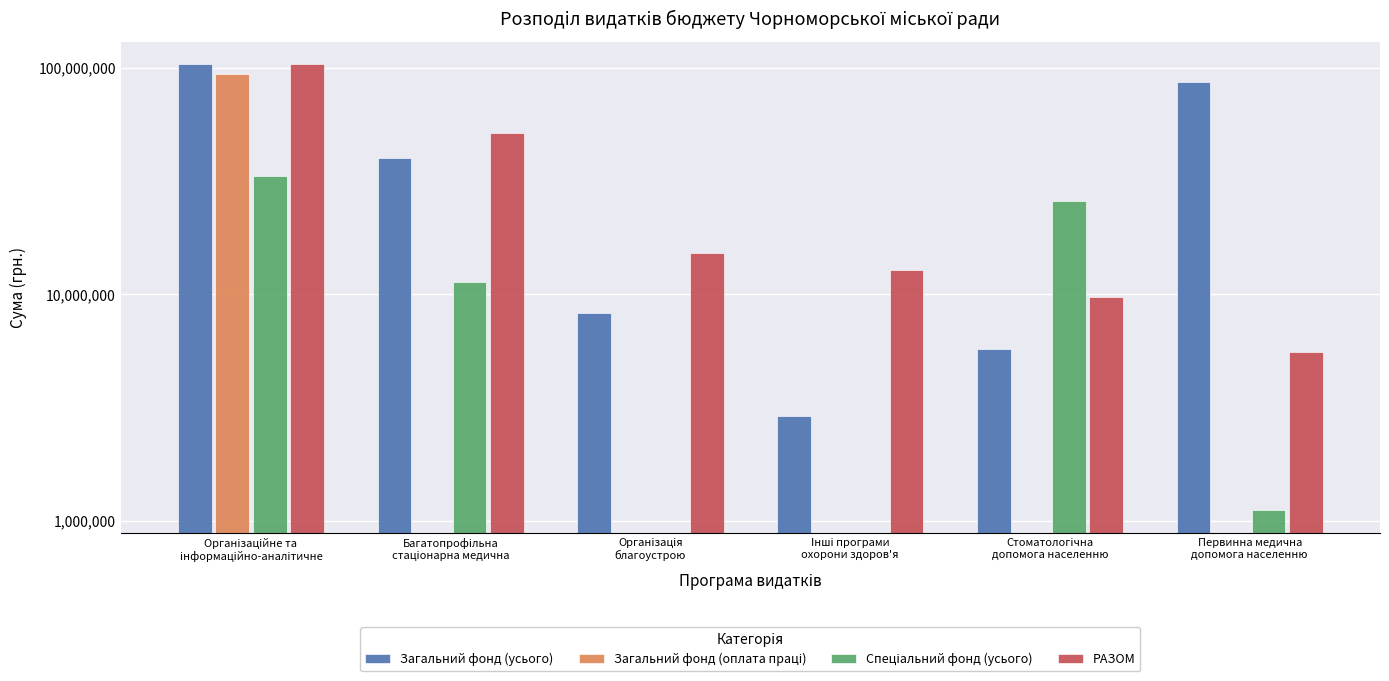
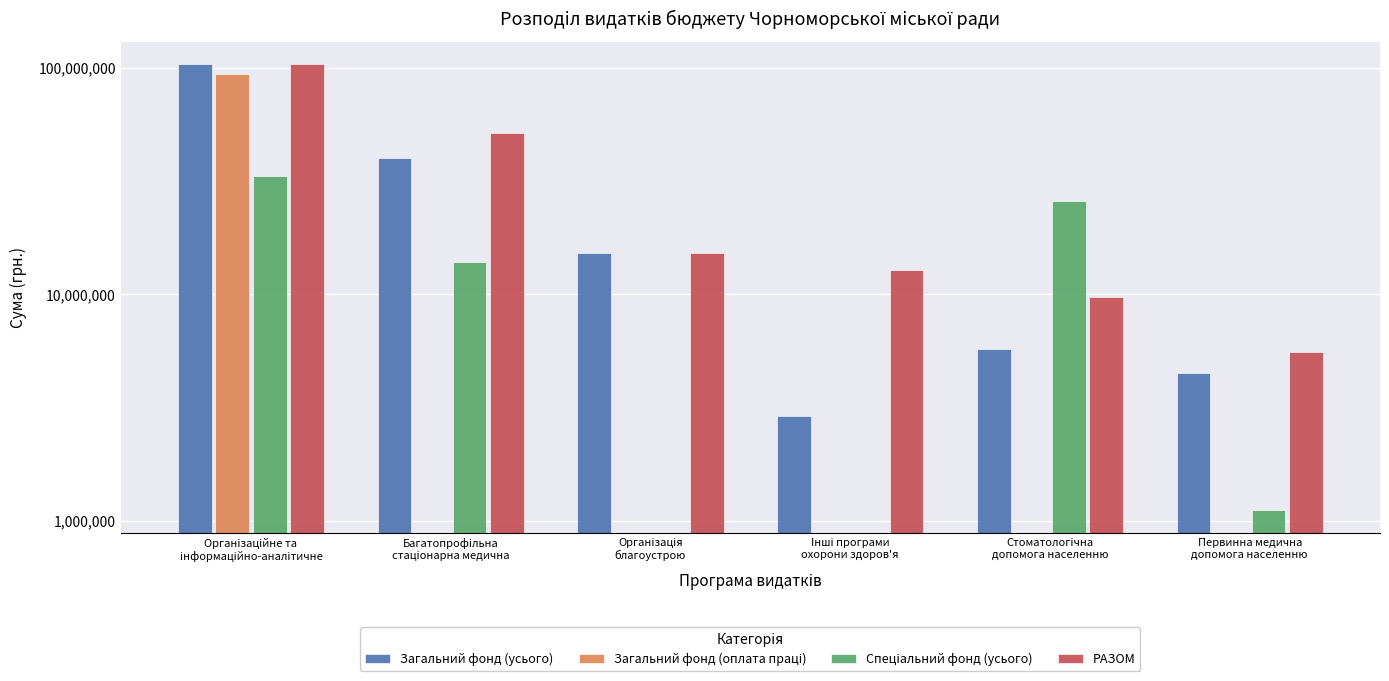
  {
    "Загальний фонд (усього)": {
      "Організаційне та інформаційно-аналітичне": "100,000,000",
      "Багатопрофільна стаціонарна медична": "40,000,000",
-     "Організація благоустрою": "8,300,000",
+     "Організація благоустрою": "15,000,000",
      "Інші програми охорони здоров'я": "2,900,000",
      "Стоматологічна допомога населенню": "5,700,000",
-     "Первинна медична допомога населенню": "87,000,000"
+     "Первинна медична допомога населенню": "4,500,000"
    },
    "Спеціальний фонд (усього)": {
      "Організаційне та інформаційно-аналітичне": "33,000,000",
-     "Багатопрофільна стаціонарна медична": "11,000,000",
+     "Багатопрофільна стаціонарна медична": "14,000,000",
      "Стоматологічна допомога населенню": "26,000,000",
      "Первинна медична допомога населенню": "1,100,000"
    }
  }
